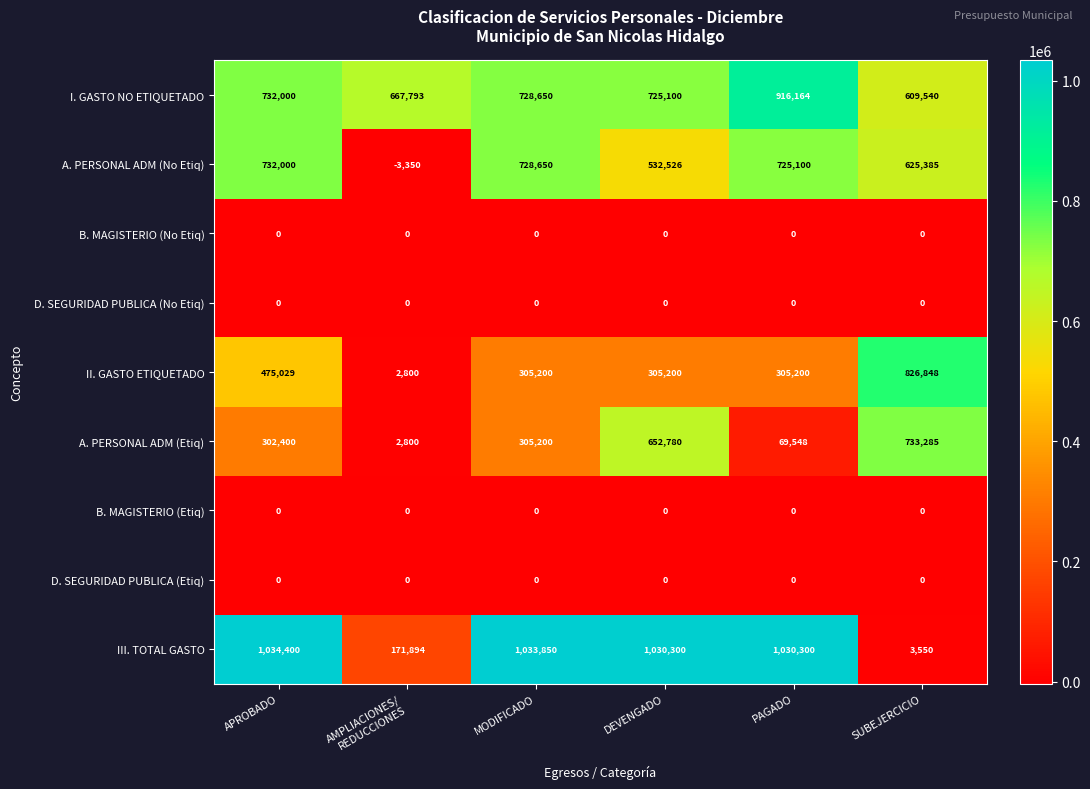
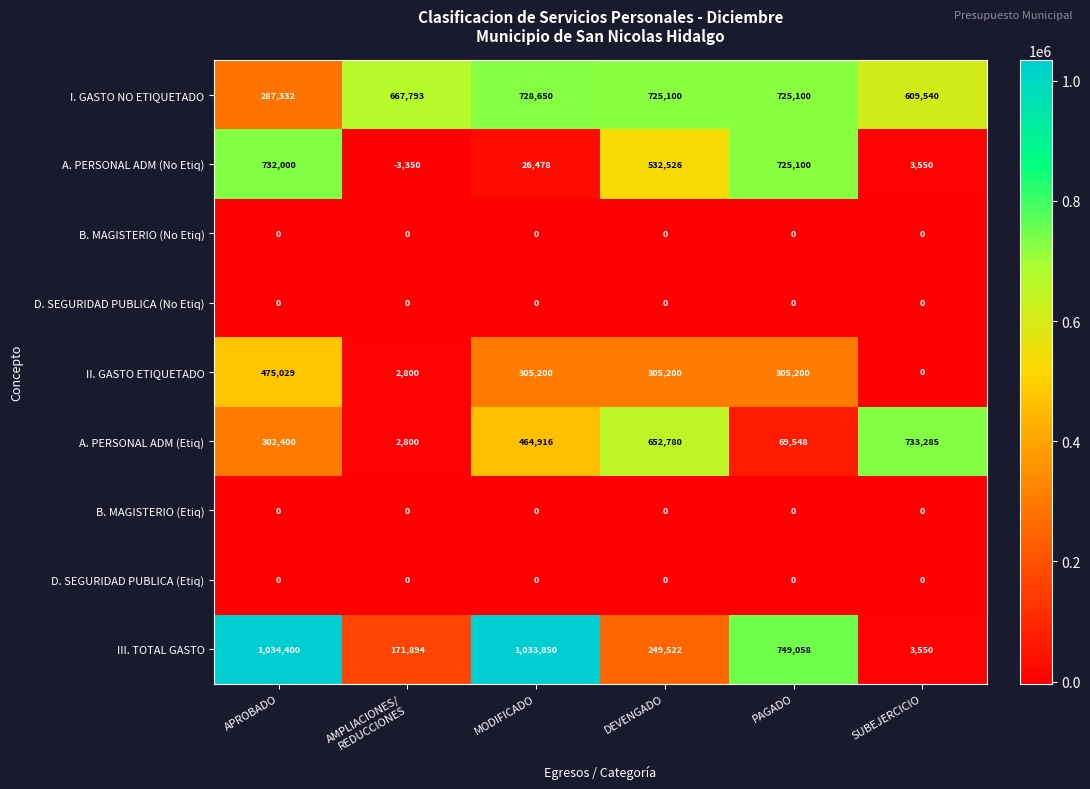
  {
    "I. GASTO NO ETIQUETADO": {
-     "APROBADO": "732,000",
+     "APROBADO": "287,332",
      "AMPLIACIONES/ REDUCCIONES": "667,793",
      "MODIFICADO": "728,650",
      "DEVENGADO": "725,100",
-     "PAGADO": "916,164",
+     "PAGADO": "725,100",
      "SUBEJERCICIO": "609,540"
    },
    "A. PERSONAL ADM (No Etiq)": {
      "APROBADO": "732,000",
      "AMPLIACIONES/ REDUCCIONES": "-3,350",
-     "MODIFICADO": "728,650",
+     "MODIFICADO": "26,478",
      "DEVENGADO": "532,526",
      "PAGADO": "725,100",
-     "SUBEJERCICIO": "625,385"
+     "SUBEJERCICIO": "3,550"
    },
    "B. MAGISTERIO (No Etiq)": {
      "APROBADO": "0",
      "AMPLIACIONES/ REDUCCIONES": "0",
      "MODIFICADO": "0",
      "DEVENGADO": "0",
      "PAGADO": "0",
      "SUBEJERCICIO": "0"
    },
    "D. SEGURIDAD PUBLICA (No Etiq)": {
      "APROBADO": "0",
      "AMPLIACIONES/ REDUCCIONES": "0",
      "MODIFICADO": "0",
      "DEVENGADO": "0",
      "PAGADO": "0",
      "SUBEJERCICIO": "0"
    },
    "II. GASTO ETIQUETADO": {
      "APROBADO": "475,029",
      "AMPLIACIONES/ REDUCCIONES": "2,800",
      "MODIFICADO": "305,200",
      "DEVENGADO": "305,200",
      "PAGADO": "305,200",
-     "SUBEJERCICIO": "826,848"
+     "SUBEJERCICIO": "0"
    },
    "A. PERSONAL ADM (Etiq)": {
      "APROBADO": "302,400",
      "AMPLIACIONES/ REDUCCIONES": "2,800",
-     "MODIFICADO": "305,200",
+     "MODIFICADO": "464,916",
      "DEVENGADO": "652,780",
      "PAGADO": "69,548",
      "SUBEJERCICIO": "733,285"
    },
    "B. MAGISTERIO (Etiq)": {
      "APROBADO": "0",
      "AMPLIACIONES/ REDUCCIONES": "0",
      "MODIFICADO": "0",
      "DEVENGADO": "0",
      "PAGADO": "0",
      "SUBEJERCICIO": "0"
    },
    "D. SEGURIDAD PUBLICA (Etiq)": {
      "APROBADO": "0",
      "AMPLIACIONES/ REDUCCIONES": "0",
      "MODIFICADO": "0",
      "DEVENGADO": "0",
      "PAGADO": "0",
      "SUBEJERCICIO": "0"
    },
    "III. TOTAL GASTO": {
      "APROBADO": "1,034,400",
      "AMPLIACIONES/ REDUCCIONES": "171,894",
      "MODIFICADO": "1,033,850",
-     "DEVENGADO": "1,030,300",
-     "PAGADO": "1,030,300",
+     "DEVENGADO": "249,522",
+     "PAGADO": "749,058",
      "SUBEJERCICIO": "3,550"
    }
  }
